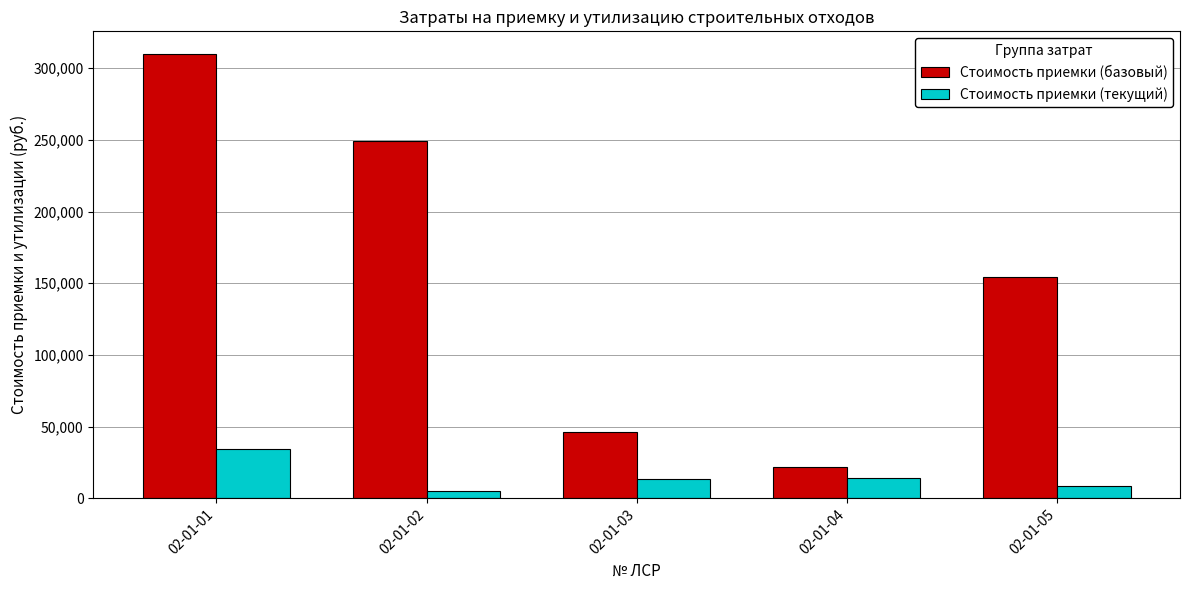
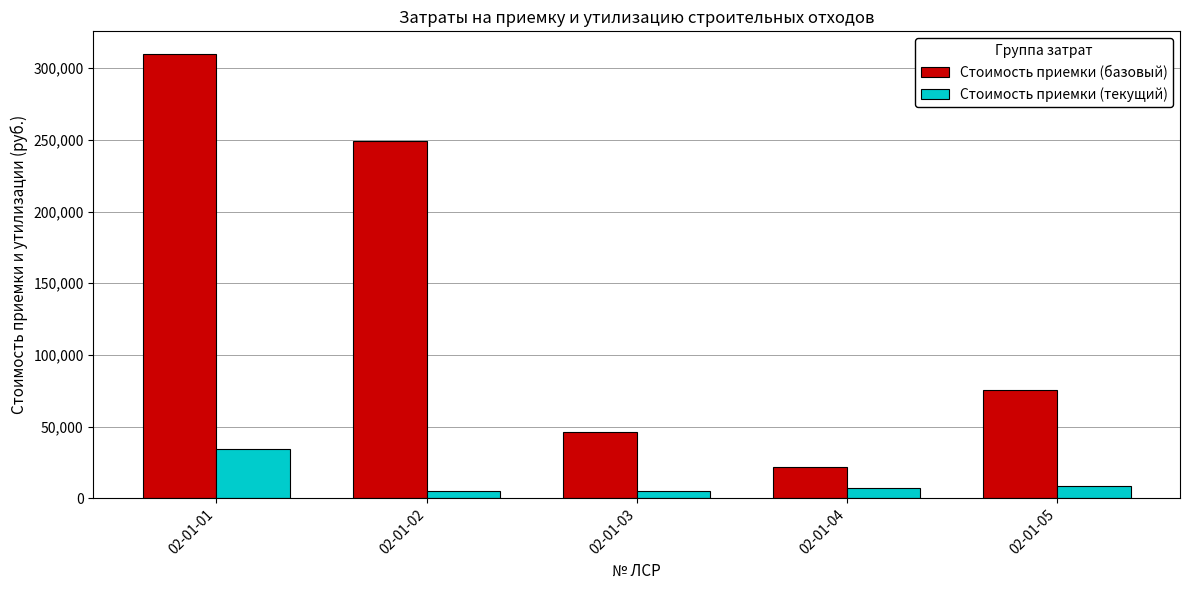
  {
    "Стоимость приемки (базовый)": {
      "02-01-01": "310,000",
      "02-01-02": "249,000",
      "02-01-03": "46,000",
      "02-01-04": "22,000",
-     "02-01-05": "154,000"
+     "02-01-05": "75,000"
    },
    "Стоимость приемки (текущий)": {
      "02-01-01": "35,000",
      "02-01-02": "5,000",
-     "02-01-03": "14,000",
-     "02-01-04": "14,000",
+     "02-01-03": "5,000",
+     "02-01-04": "7,000",
      "02-01-05": "8,000"
    }
  }
